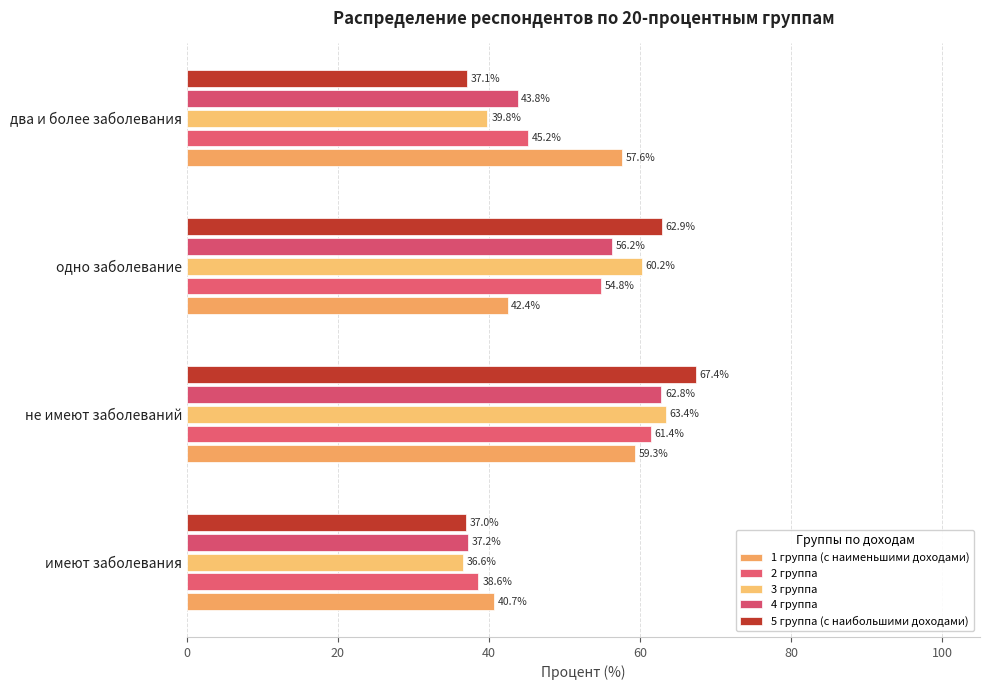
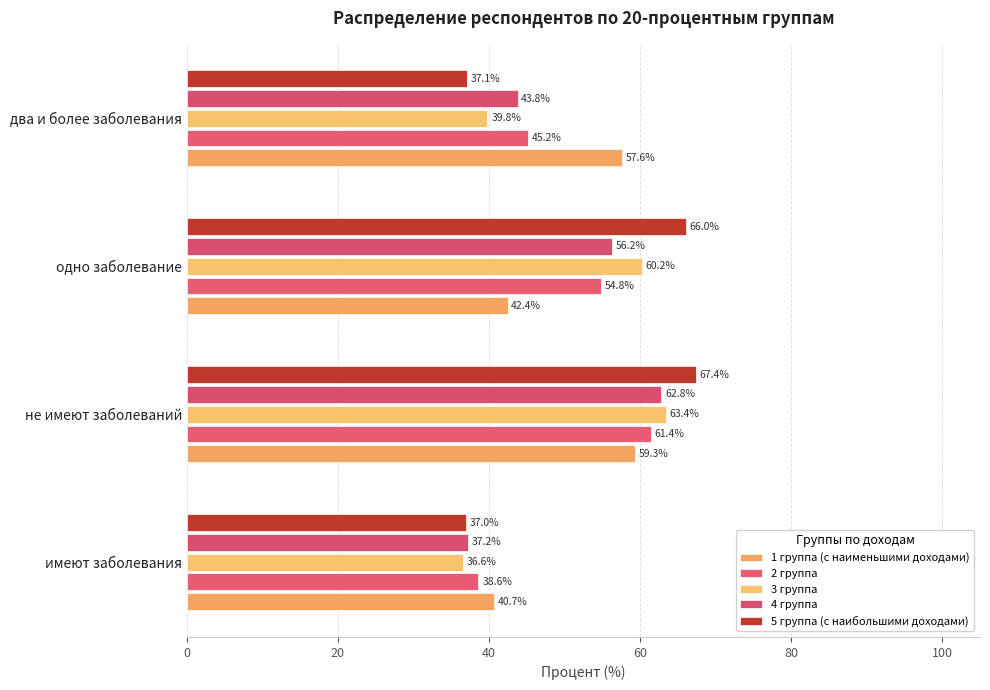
  {
    "5 группа (с наибольшими доходами)": {
      "два и более заболевания": "37.1%",
-     "одно заболевание": "62.9%",
+     "одно заболевание": "66.0%",
      "не имеют заболеваний": "67.4%",
      "имеют заболевания": "37.0%"
    }
  }
